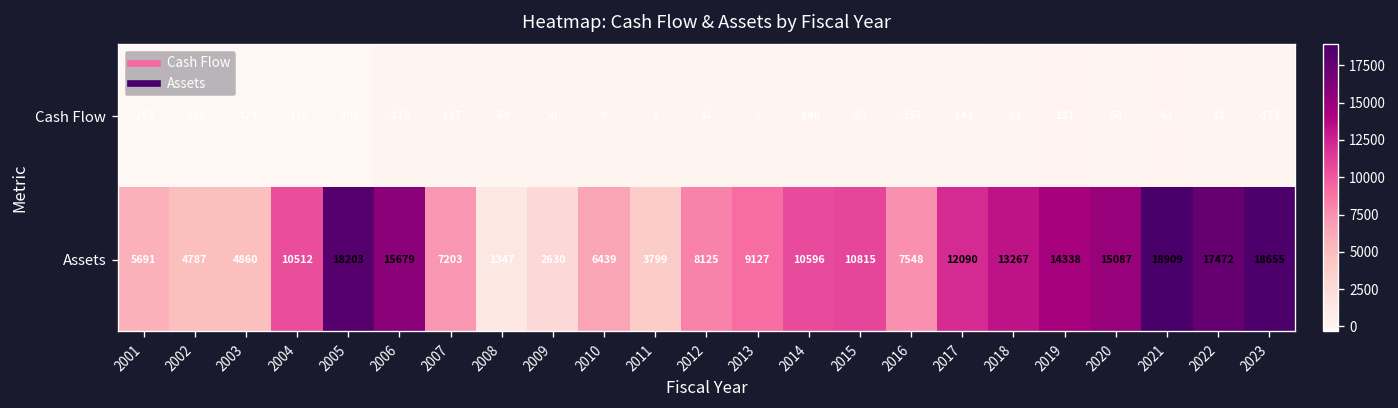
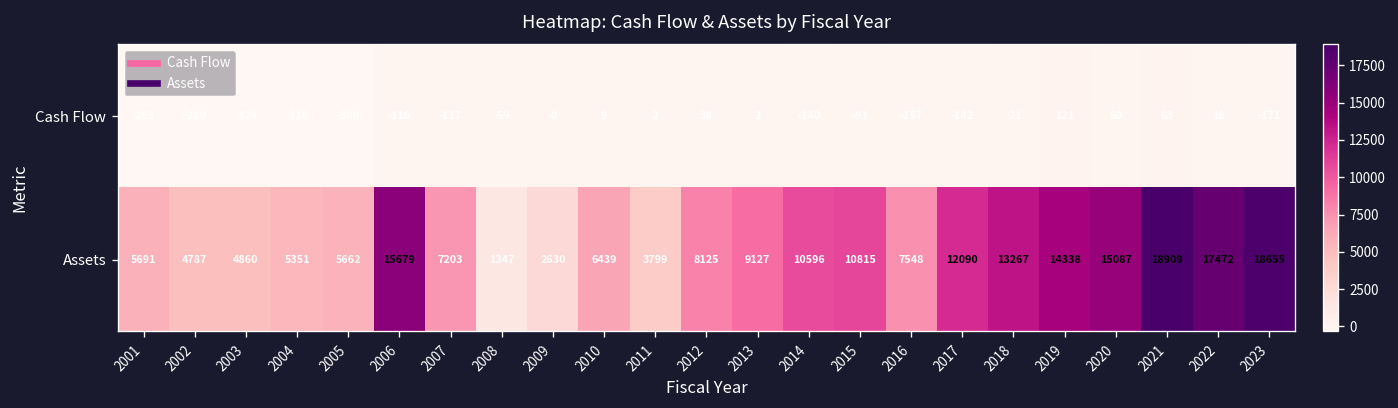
  {
    "Assets": {
      "2001": 5691,
      "2002": 4787,
      "2003": 4860,
-     "2004": 10512,
-     "2005": 18203,
+     "2004": 5351,
+     "2005": 5662,
      "2006": 15679,
      "2007": 7203,
      "2010": 6439,
      "2011": 3799,
      "2012": 8125,
      "2013": 9127,
      "2014": 10596,
      "2015": 10815,
      "2016": 7548,
      "2017": 12090,
      "2018": 13267,
      "2019": 14338,
      "2020": 15087,
      "2021": 18909,
      "2022": 17472,
      "2023": 18655
    }
  }
